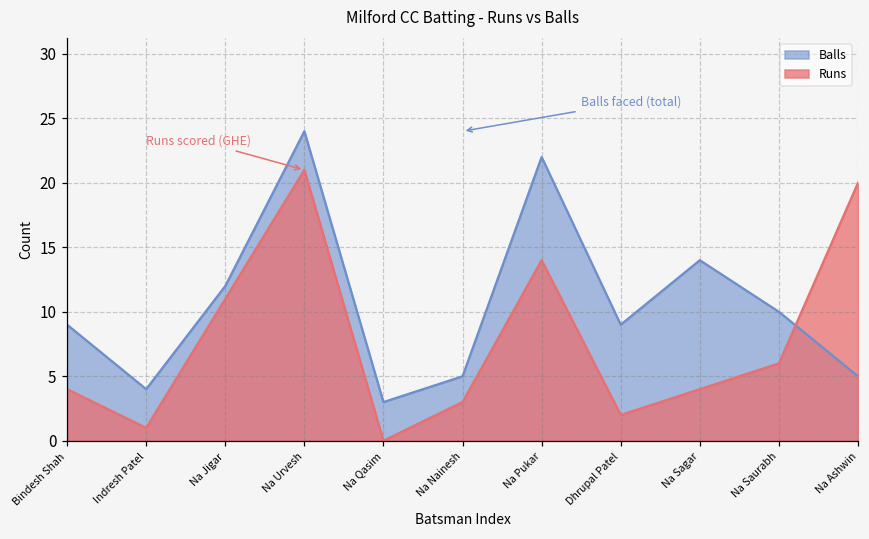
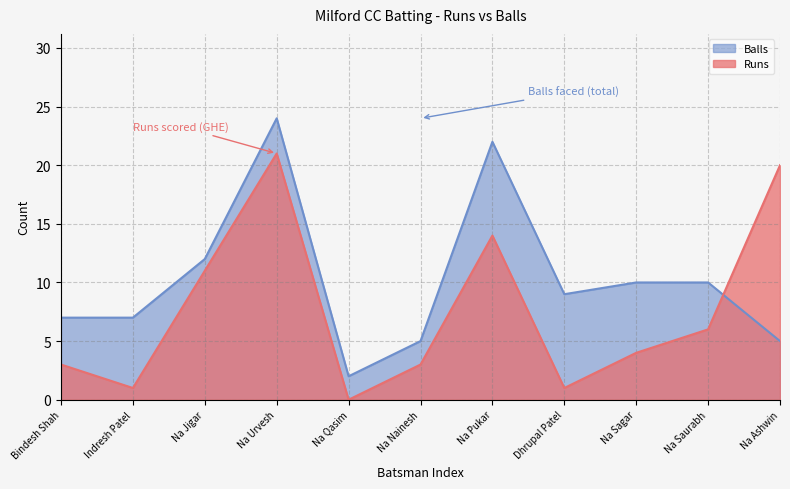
  {
    "Balls": {
-     "Bindesh Shah": 9,
-     "Indresh Patel": 4,
+     "Bindesh Shah": 7,
+     "Indresh Patel": 7,
      "Na Jigar": 12,
      "Na Urvesh": 24,
-     "Na Qasim": 3,
+     "Na Qasim": 2,
      "Na Nainesh": 5,
      "Na Pukar": 22,
      "Dhrupal Patel": 9,
-     "Na Sagar": 14,
+     "Na Sagar": 10,
      "Na Saurabh": 10,
      "Na Ashwin": 5
    },
    "Runs": {
-     "Bindesh Shah": 4,
+     "Bindesh Shah": 3,
      "Indresh Patel": 1,
      "Na Jigar": 11,
      "Na Urvesh": 21,
      "Na Qasim": 0,
      "Na Nainesh": 3,
      "Na Pukar": 14,
-     "Dhrupal Patel": 2,
+     "Dhrupal Patel": 1,
      "Na Sagar": 4,
      "Na Saurabh": 6,
      "Na Ashwin": 20
    }
  }
